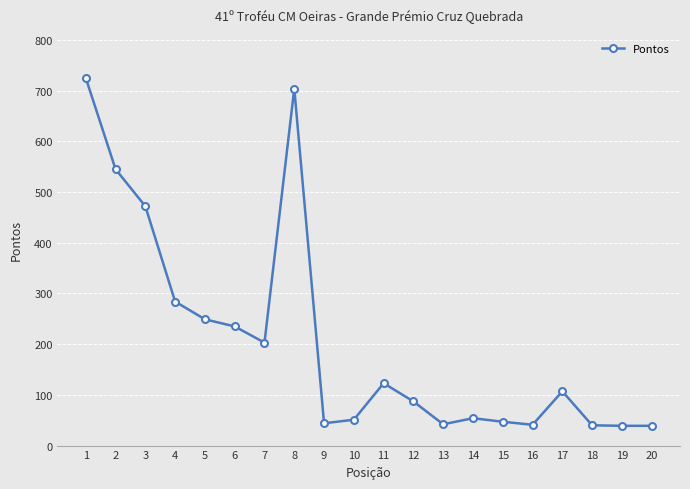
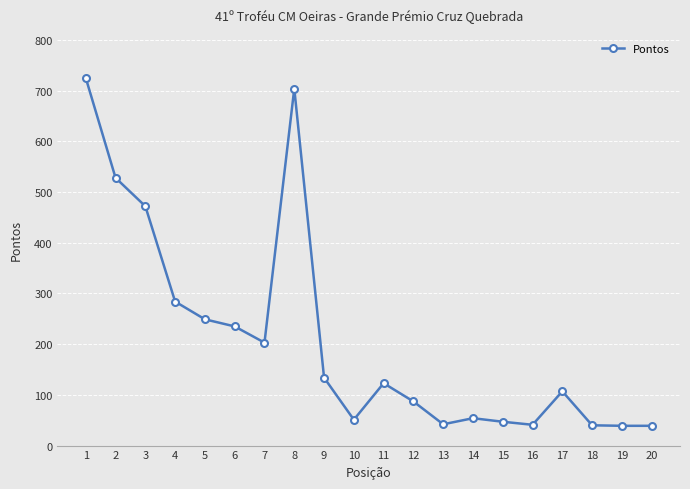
  {
    "1": 730,
-   "2": 550,
+   "2": 530,
    "3": 470,
    "4": 280,
    "5": 250,
    "6": 240,
    "7": 200,
    "8": 700,
-   "9": 40,
+   "9": 130,
    "10": 50,
    "11": 120,
    "12": 90,
    "13": 40,
    "14": 50,
    "15": 50,
    "16": 40,
    "17": 110,
    "18": 40,
    "19": 40,
    "20": 40
  }
